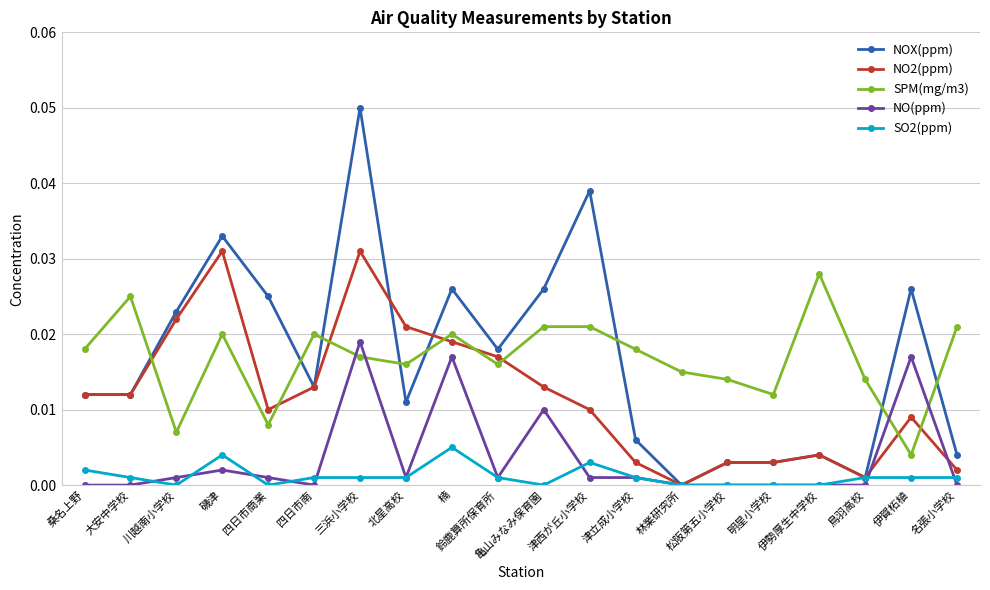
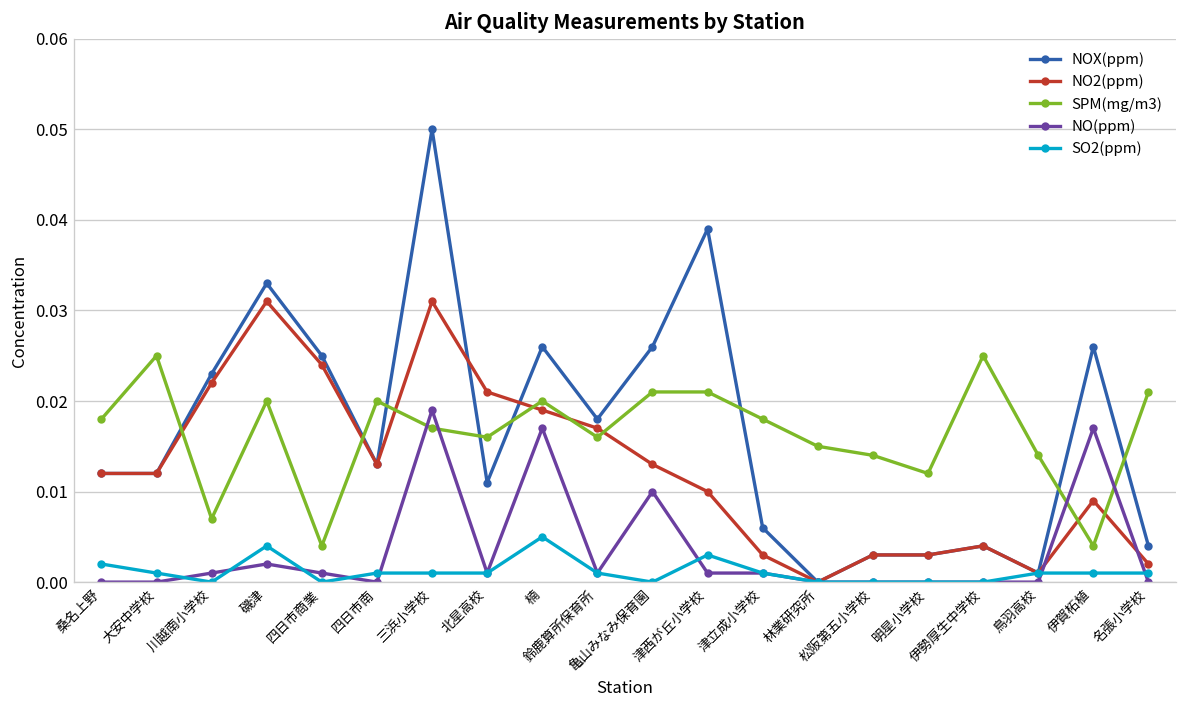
  {
    "NOX(ppm)": {
      "川越南小学校": 0.023,
      "磯津": 0.033,
      "四日市商業": 0.025,
      "三浜小学校": 0.050,
      "北星高校": 0.011,
      "楠": 0.026,
      "鈴鹿算所保育所": 0.018,
      "亀山みなみ保育園": 0.026,
      "津西が丘小学校": 0.039,
      "津立成小学校": 0.006,
      "伊賀柘植": 0.026,
      "名張小学校": 0.004
    },
    "NO2(ppm)": {
      "川越南小学校": 0.022,
      "磯津": 0.031,
-     "四日市商業": 0.010,
+     "四日市商業": 0.024,
      "三浜小学校": 0.031,
      "北星高校": 0.021,
      "楠": 0.019,
      "鈴鹿算所保育所": 0.017,
      "亀山みなみ保育園": 0.013,
      "津西が丘小学校": 0.010,
      "津立成小学校": 0.003,
      "伊賀柘植": 0.009,
      "名張小学校": 0.002
    },
    "SPM(mg/m3)": {
      "桑名上野": 0.018,
      "大安中学校": 0.025,
      "川越南小学校": 0.007,
      "磯津": 0.020,
-     "四日市商業": 0.008,
+     "四日市商業": 0.004,
      "四日市南": 0.020,
      "三浜小学校": 0.017,
      "北星高校": 0.016,
      "楠": 0.020,
      "鈴鹿算所保育所": 0.016,
      "亀山みなみ保育園": 0.021,
      "津西が丘小学校": 0.021,
      "津立成小学校": 0.018,
      "林業研究所": 0.015,
      "松阪第五小学校": 0.014,
      "明星小学校": 0.012,
-     "伊勢厚生中学校": 0.028,
+     "伊勢厚生中学校": 0.025,
      "鳥羽高校": 0.014,
      "伊賀柘植": 0.004,
      "名張小学校": 0.021
    },
    "NO(ppm)": {
      "桑名上野": 0.000,
      "大安中学校": 0.000,
      "川越南小学校": 0.001,
      "磯津": 0.002,
      "四日市商業": 0.001,
      "四日市南": 0.000,
      "三浜小学校": 0.019,
      "楠": 0.017,
      "亀山みなみ保育園": 0.010,
      "津西が丘小学校": 0.001,
      "鳥羽高校": 0.000,
      "伊賀柘植": 0.017,
      "名張小学校": 0.000
    },
    "SO2(ppm)": {
      "桑名上野": 0.002,
      "大安中学校": 0.001,
      "川越南小学校": 0.000,
      "磯津": 0.004,
      "四日市商業": 0.000,
      "四日市南": 0.001,
      "三浜小学校": 0.001,
      "楠": 0.005,
      "亀山みなみ保育園": 0.000,
      "津西が丘小学校": 0.003,
      "伊賀柘植": 0.001,
      "名張小学校": 0.001
    }
  }
